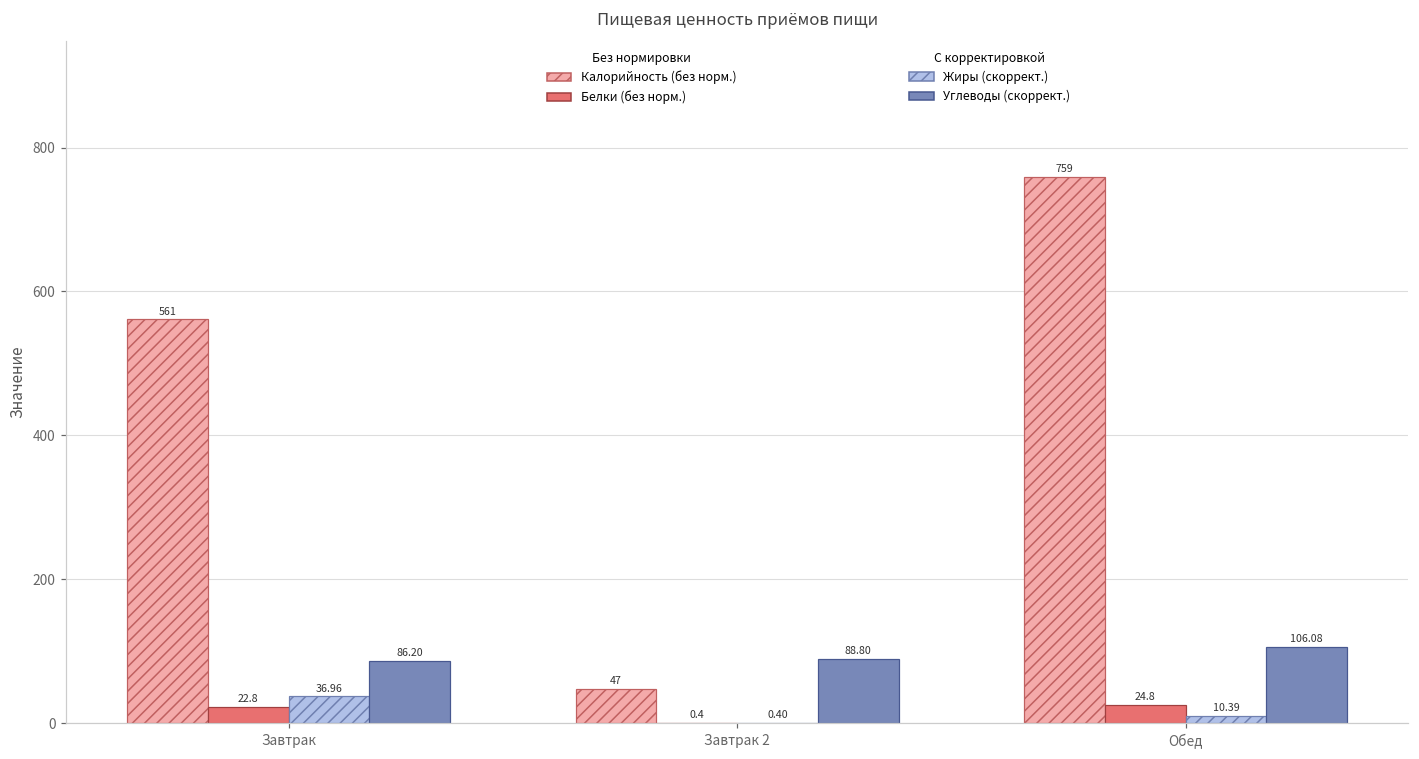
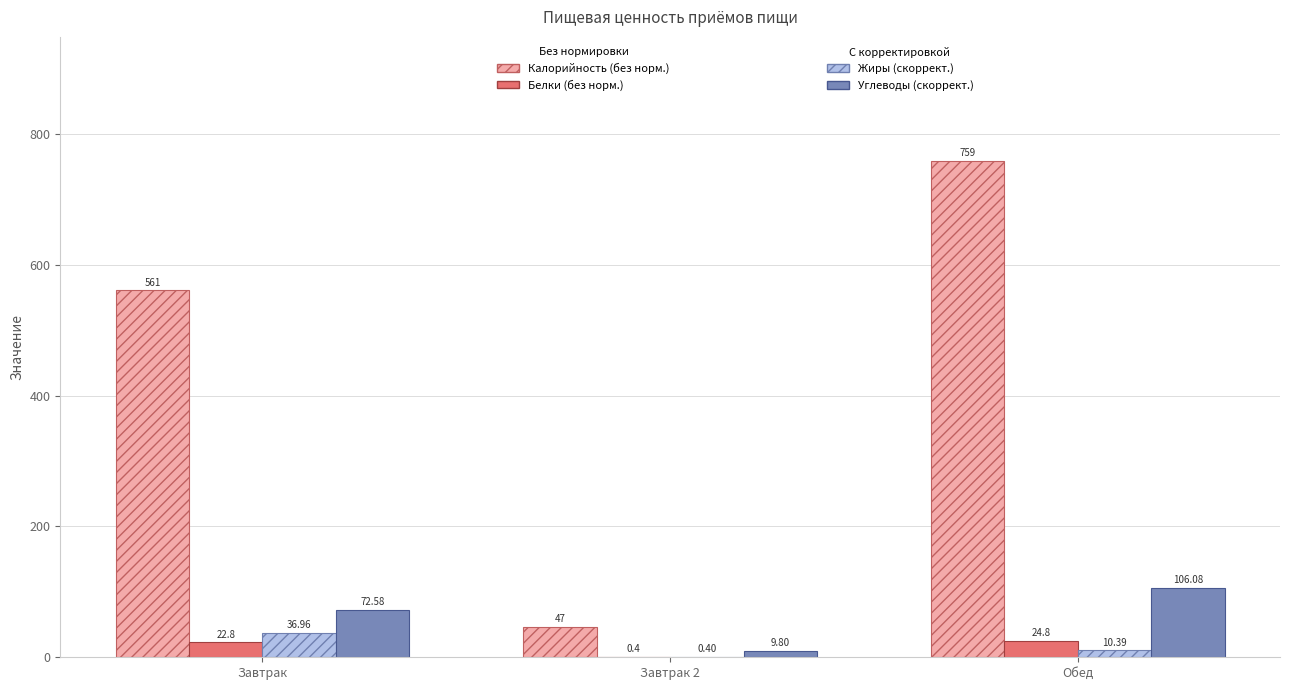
  {
    "Жиры (скоррект.)": {
      "Завтрак": 36.96,
      "Завтрак 2": 0.40,
      "Обед": 10.39
    },
    "Углеводы (скоррект.)": {
-     "Завтрак": 86.20,
-     "Завтрак 2": 88.80,
+     "Завтрак": 72.58,
+     "Завтрак 2": 9.80,
      "Обед": 106.08
    }
  }
